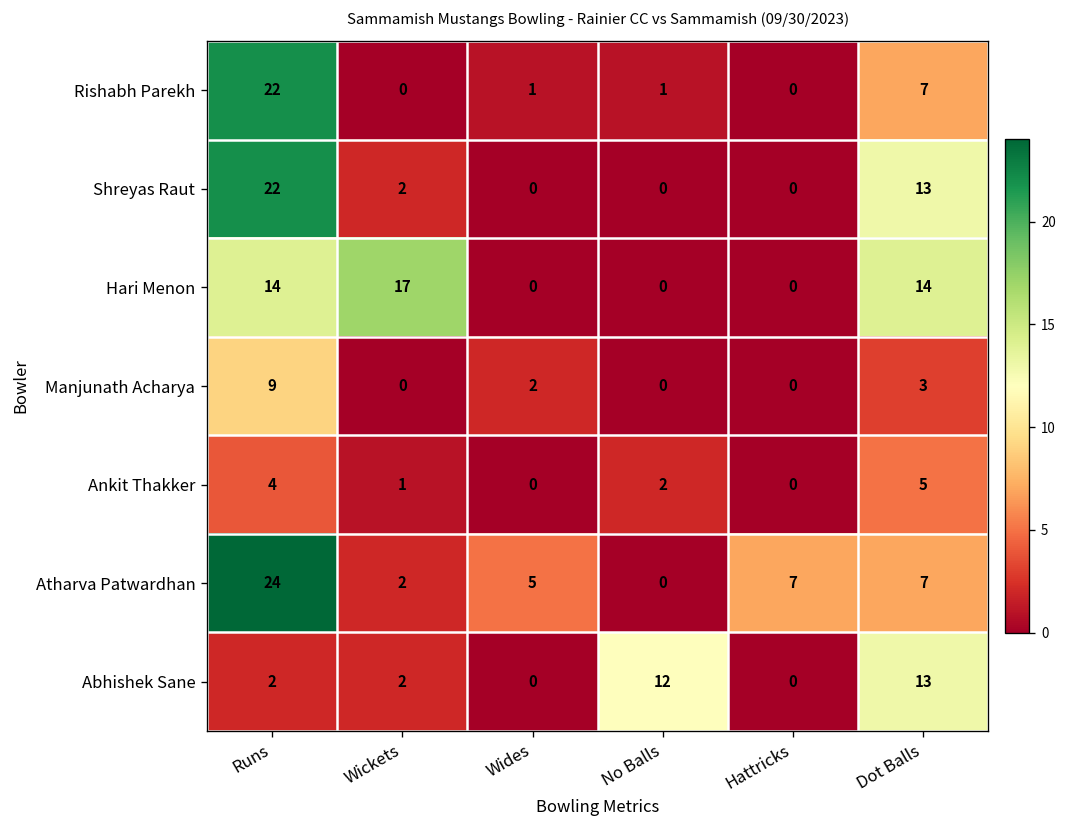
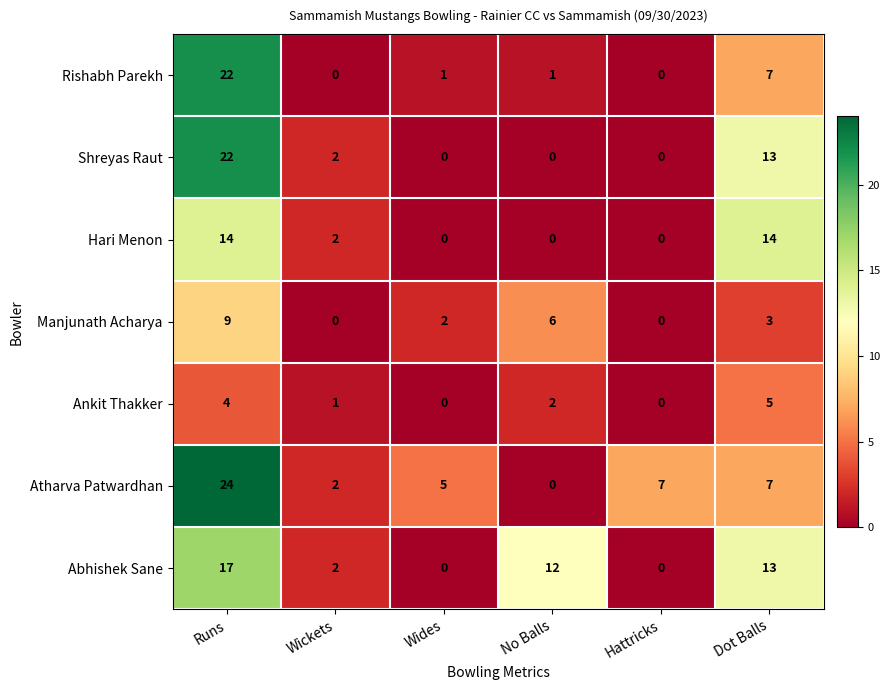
  {
    "Rishabh Parekh": {
      "Runs": 22,
      "Wickets": 0,
      "Wides": 1,
      "No Balls": 1,
      "Hattricks": 0,
      "Dot Balls": 7
    },
    "Shreyas Raut": {
      "Runs": 22,
      "Wickets": 2,
      "Wides": 0,
      "No Balls": 0,
      "Hattricks": 0,
      "Dot Balls": 13
    },
    "Hari Menon": {
      "Runs": 14,
-     "Wickets": 17,
+     "Wickets": 2,
      "Wides": 0,
      "No Balls": 0,
      "Hattricks": 0,
      "Dot Balls": 14
    },
    "Manjunath Acharya": {
      "Runs": 9,
      "Wickets": 0,
      "Wides": 2,
-     "No Balls": 0,
+     "No Balls": 6,
      "Hattricks": 0,
      "Dot Balls": 3
    },
    "Ankit Thakker": {
      "Runs": 4,
      "Wickets": 1,
      "Wides": 0,
      "No Balls": 2,
      "Hattricks": 0,
      "Dot Balls": 5
    },
    "Atharva Patwardhan": {
      "Runs": 24,
      "Wickets": 2,
      "Wides": 5,
      "No Balls": 0,
      "Hattricks": 7,
      "Dot Balls": 7
    },
    "Abhishek Sane": {
-     "Runs": 2,
+     "Runs": 17,
      "Wickets": 2,
      "Wides": 0,
      "No Balls": 12,
      "Hattricks": 0,
      "Dot Balls": 13
    }
  }
